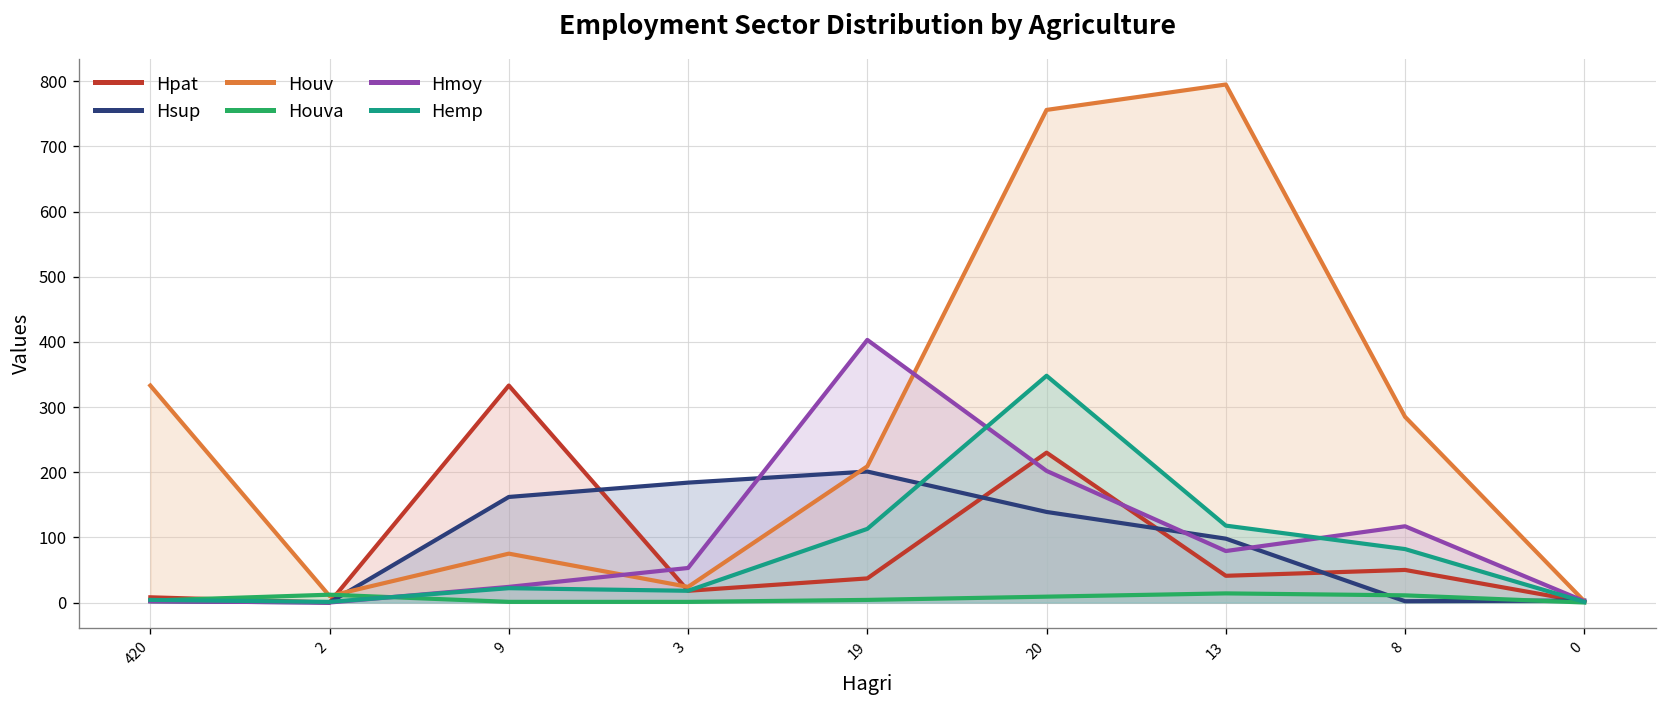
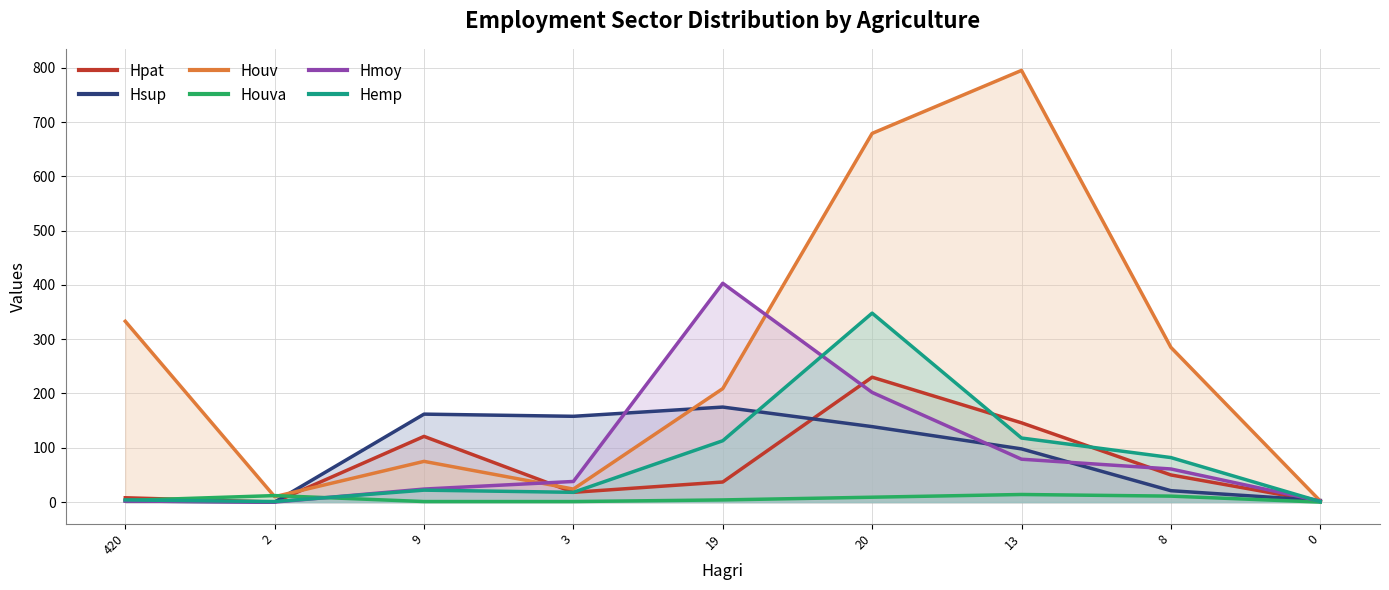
  {
    "Hpat": {
-     "9": 330,
+     "9": 120,
      "19": 40,
      "20": 230,
-     "13": 40,
+     "13": 150,
      "8": 50
    },
    "Hsup": {
      "9": 160,
-     "3": 180,
-     "19": 200,
+     "3": 160,
+     "19": 180,
      "20": 140,
      "13": 100,
-     "8": 0
+     "8": 20
    },
    "Houv": {
      "420": 330,
      "9": 80,
      "3": 20,
      "19": 210,
-     "20": 760,
+     "20": 680,
      "13": 800,
      "8": 290
    },
    "Hmoy": {
-     "3": 50,
+     "3": 40,
      "19": 400,
      "20": 200,
      "13": 80,
-     "8": 120
+     "8": 60
    }
  }
